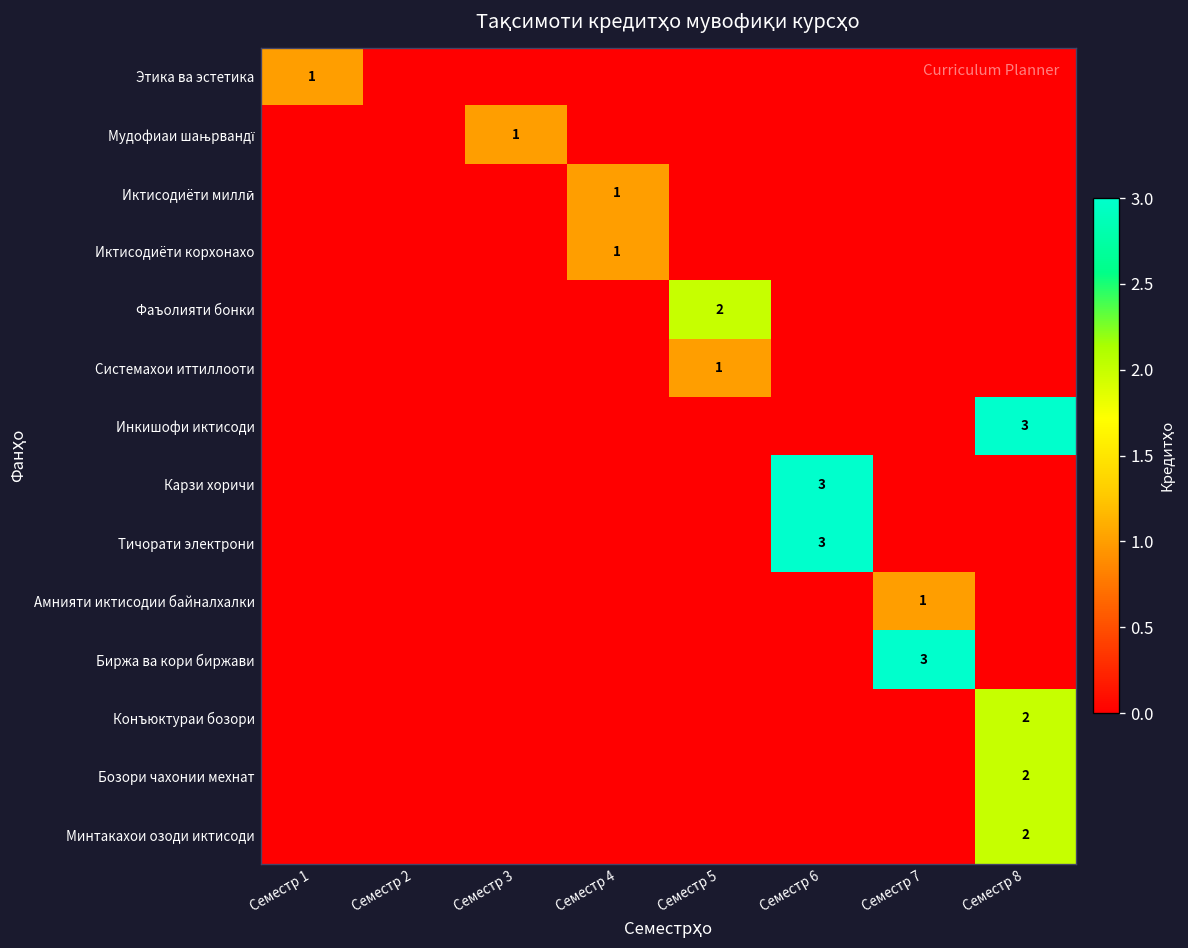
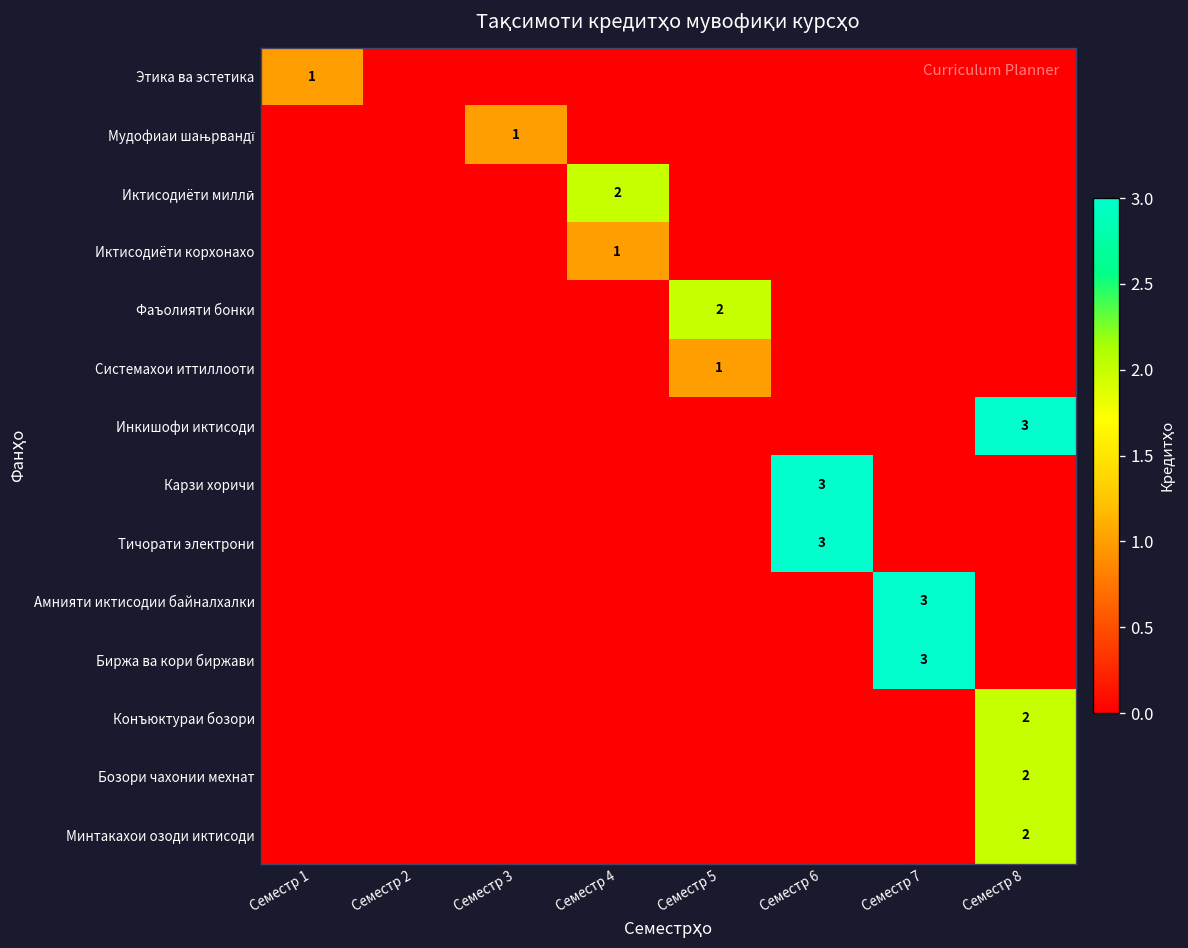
  {
    "Этика ва эстетика": {
      "Семестр 1": 1
    },
    "Мудофиаи шањрвандї": {
      "Семестр 3": 1
    },
    "Иктисодиёти миллӣ": {
-     "Семестр 4": 1
+     "Семестр 4": 2
    },
    "Иктисодиёти корхонахо": {
      "Семестр 4": 1
    },
    "Фаъолияти бонки": {
      "Семестр 5": 2
    },
    "Системахои иттиллооти": {
      "Семестр 5": 1
    },
    "Инкишофи иктисоди": {
      "Семестр 8": 3
    },
    "Карзи хоричи": {
      "Семестр 6": 3
    },
    "Тичорати электрони": {
      "Семестр 6": 3
    },
    "Амнияти иктисодии байналхалки": {
-     "Семестр 7": 1
+     "Семестр 7": 3
    },
    "Биржа ва кори биржави": {
      "Семестр 7": 3
    },
    "Конъюктураи бозори": {
      "Семестр 8": 2
    },
    "Бозори чахонии мехнат": {
      "Семестр 8": 2
    },
    "Минтакахои озоди иктисоди": {
      "Семестр 8": 2
    }
  }
